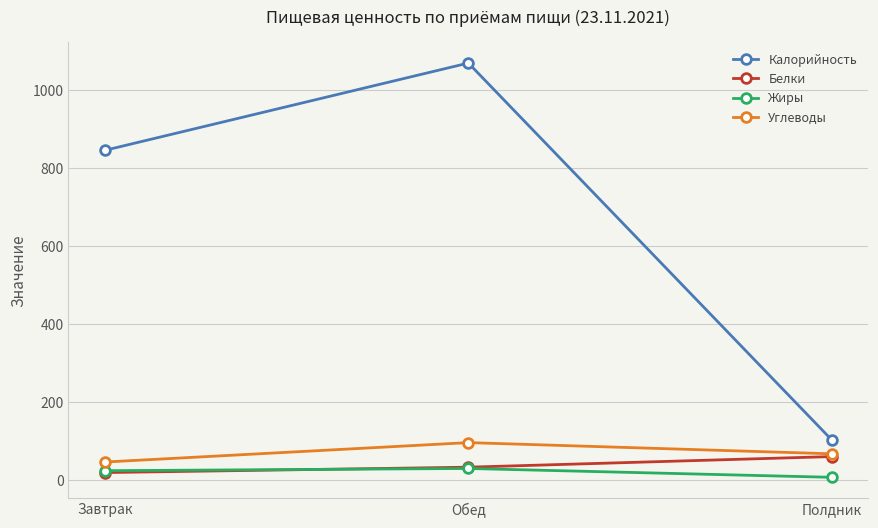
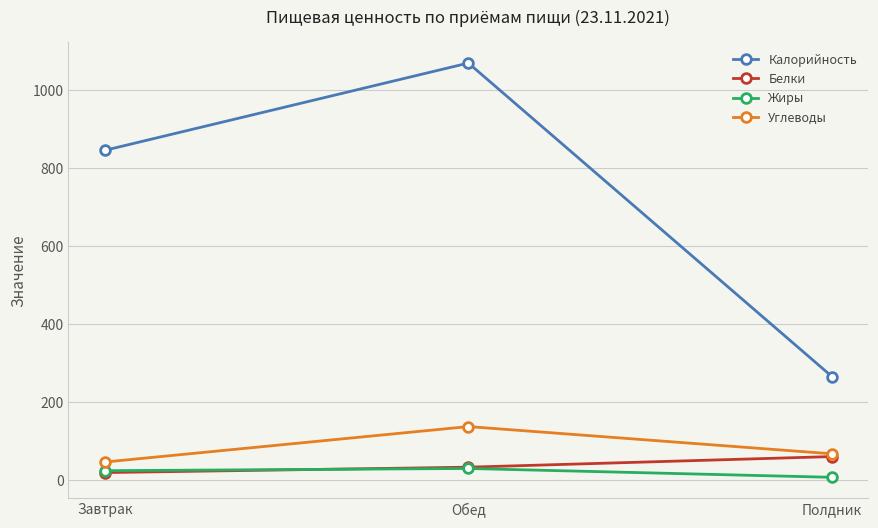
  {
    "Калорийность": {
      "Завтрак": 840,
      "Обед": 1070,
-     "Полдник": 100
+     "Полдник": 270
    },
    "Белки": {
      "Полдник": 60
    },
    "Жиры": {
      "Полдник": 10
    },
    "Углеводы": {
      "Завтрак": 50,
-     "Обед": 100,
+     "Обед": 140,
      "Полдник": 70
    }
  }
